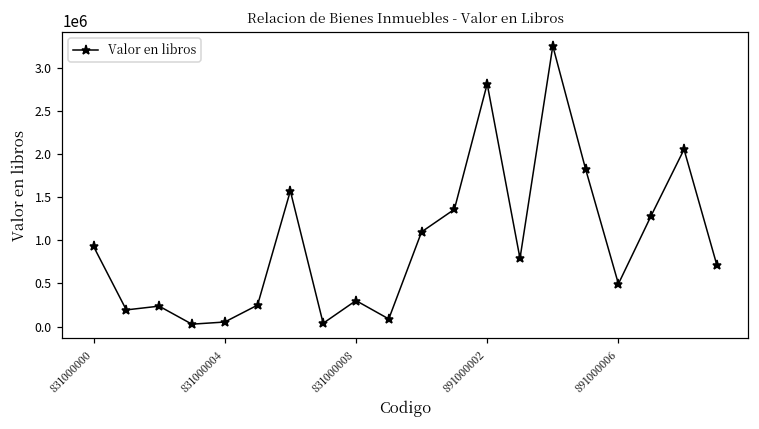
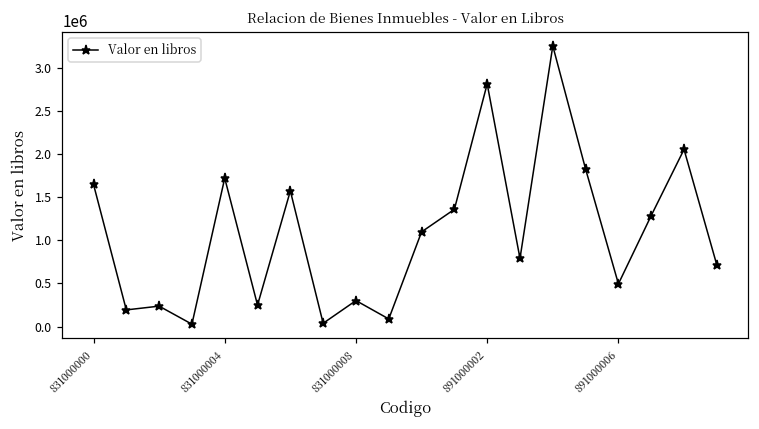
  {
-   "831000000": 900000,
-   "831000004": 100000,
+   "831000000": 1600000,
+   "831000004": 1700000,
    "831000008": 300000,
    "891000002": 2800000,
    "891000006": 500000
  }
